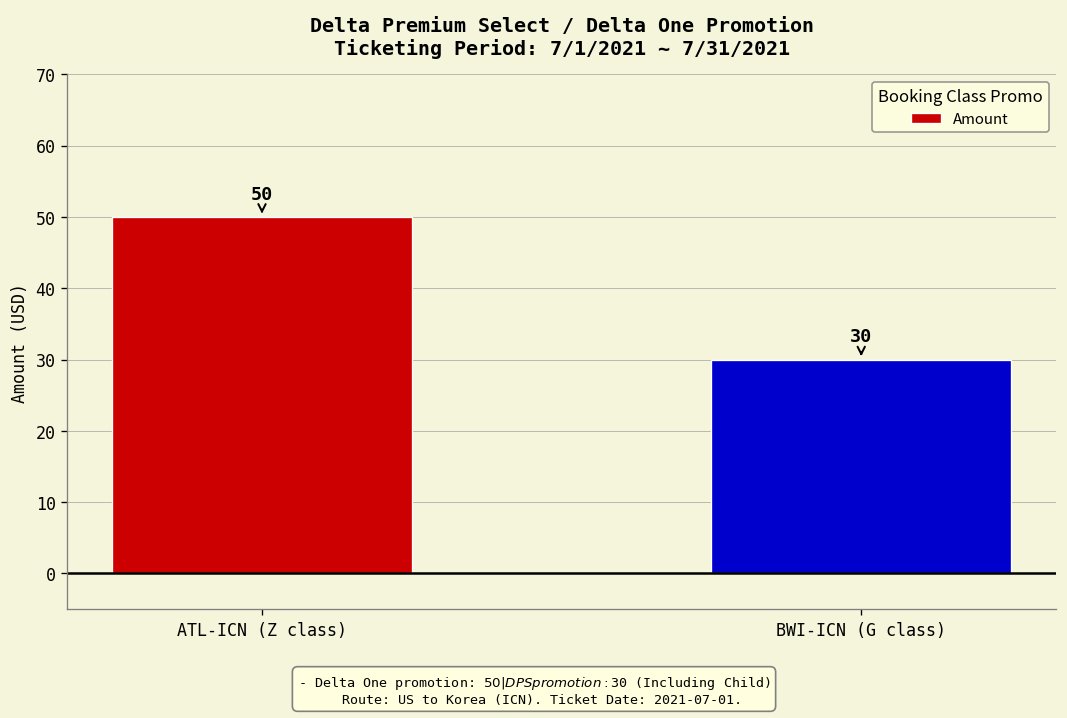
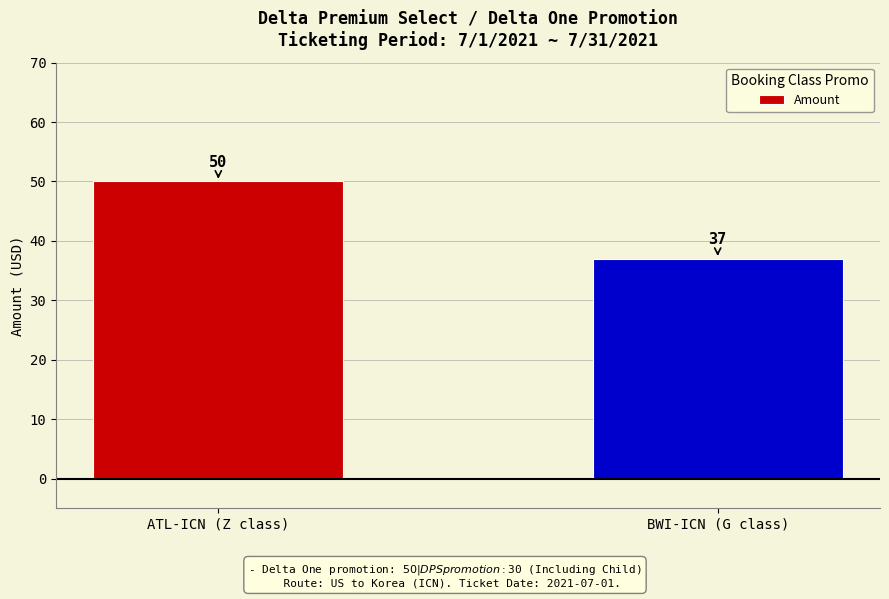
  {
    "ATL-ICN (Z class)": 50,
-   "BWI-ICN (G class)": 30
+   "BWI-ICN (G class)": 37
  }
